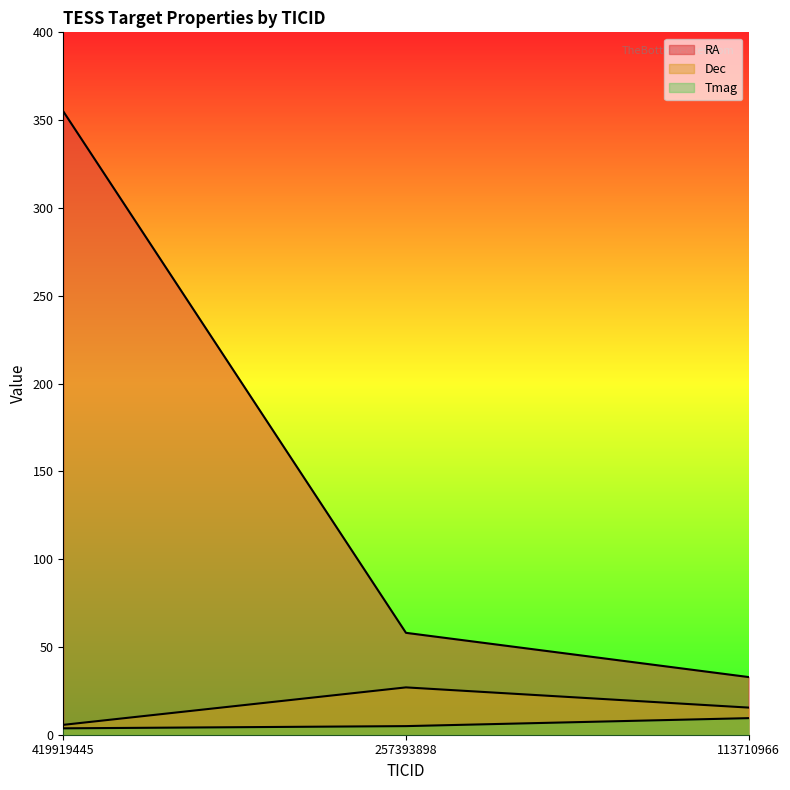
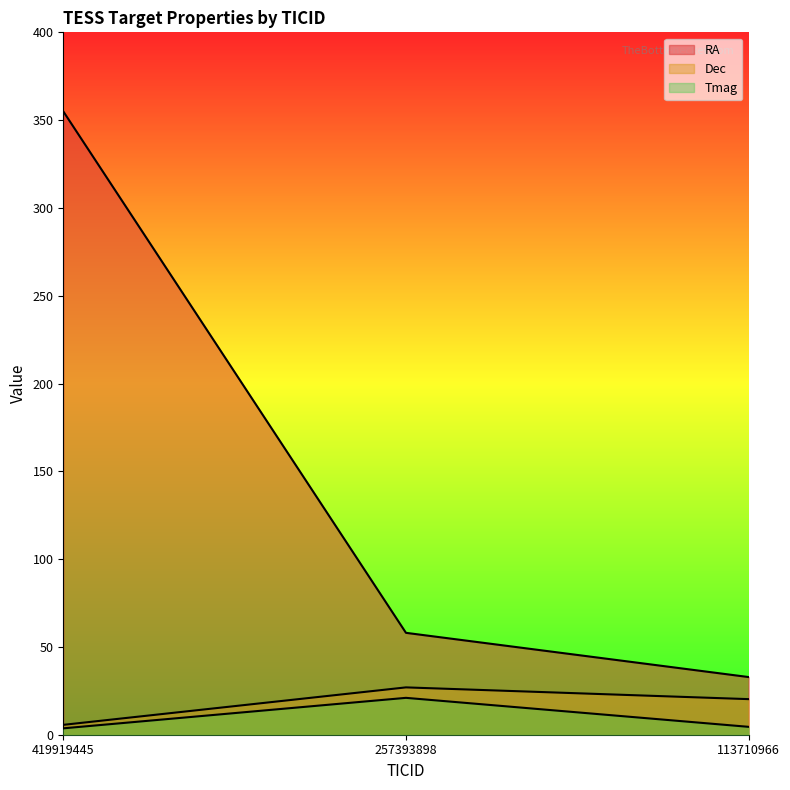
  {
    "RA": {
      "419919445": 355,
      "257393898": 58,
      "113710966": 33
    },
    "Dec": {
      "419919445": 6,
      "257393898": 27,
-     "113710966": 15
+     "113710966": 20
    },
    "Tmag": {
      "419919445": 4,
-     "257393898": 5,
-     "113710966": 9
+     "257393898": 21,
+     "113710966": 4
    }
  }
